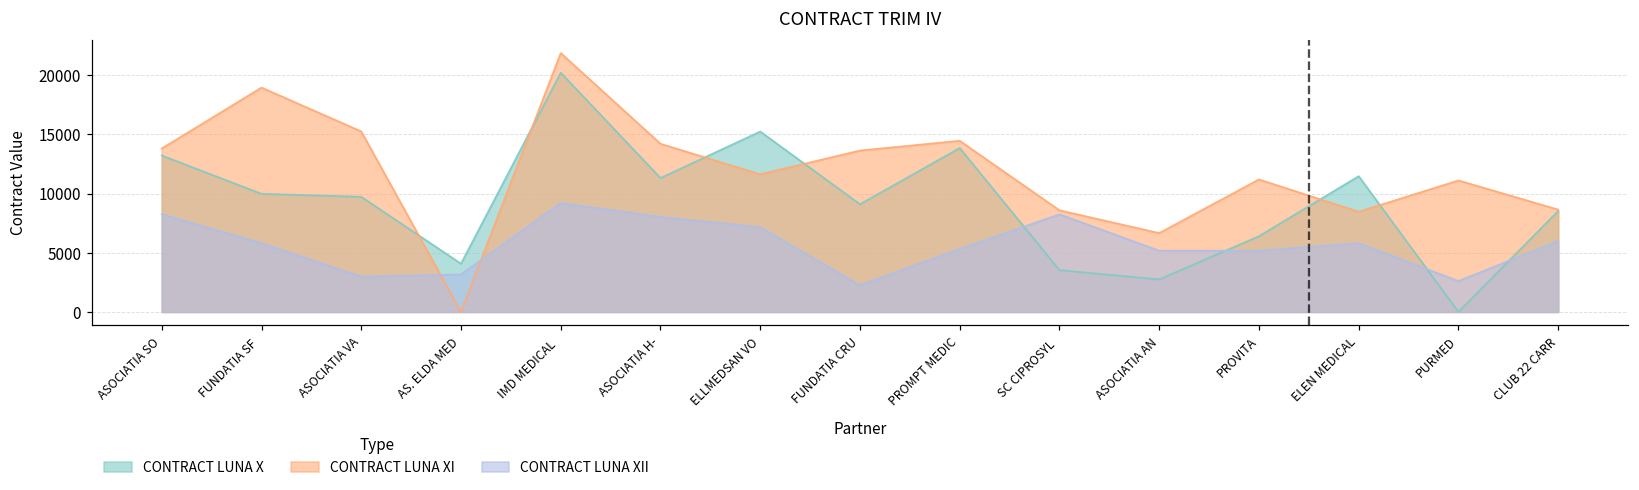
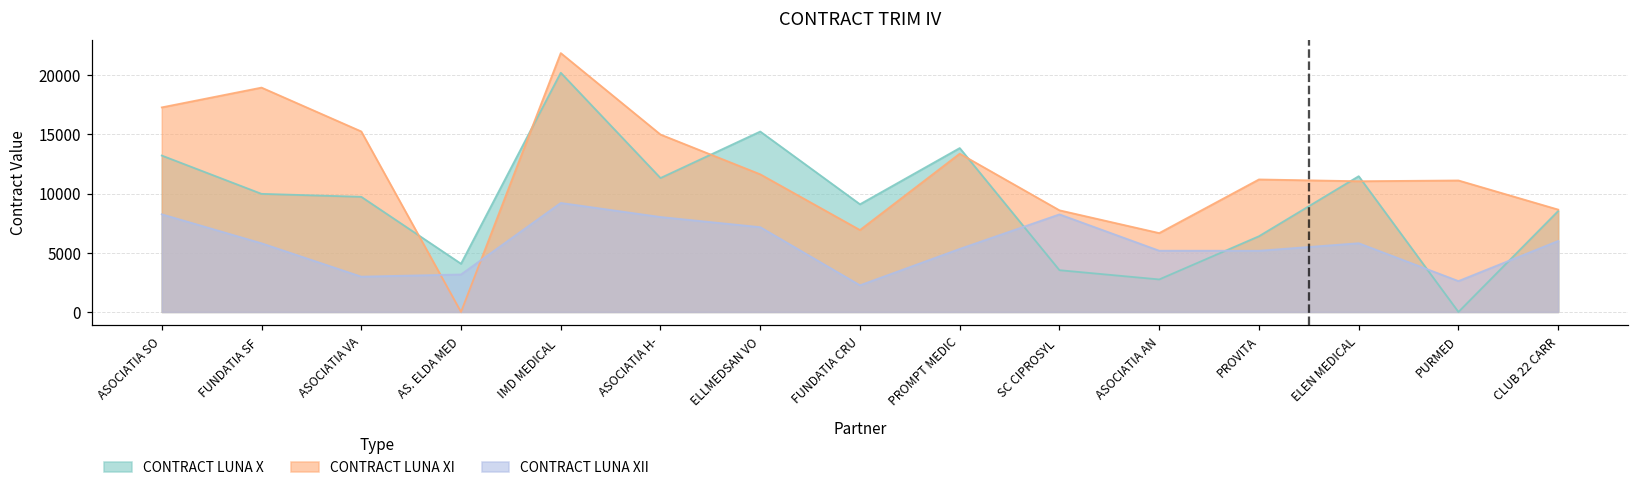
  {
    "CONTRACT LUNA XI": {
-     "ASOCIATIA SO": 13800,
+     "ASOCIATIA SO": 17300,
      "FUNDATIA SF": 18900,
      "ASOCIATIA VA": 15200,
      "AS. ELDA MED": 0,
      "IMD MEDICAL": 21900,
-     "ASOCIATIA H-": 14200,
+     "ASOCIATIA H-": 15000,
      "ELLMEDSAN VO": 11600,
-     "FUNDATIA CRU": 13600,
-     "PROMPT MEDIC": 14500,
+     "FUNDATIA CRU": 6900,
+     "PROMPT MEDIC": 13400,
      "SC CIPROSYL": 8600,
      "ASOCIATIA AN": 6700,
      "PROVITA": 11200,
-     "ELEN MEDICAL": 8500,
+     "ELEN MEDICAL": 11000,
      "PURMED": 11100
    }
  }
